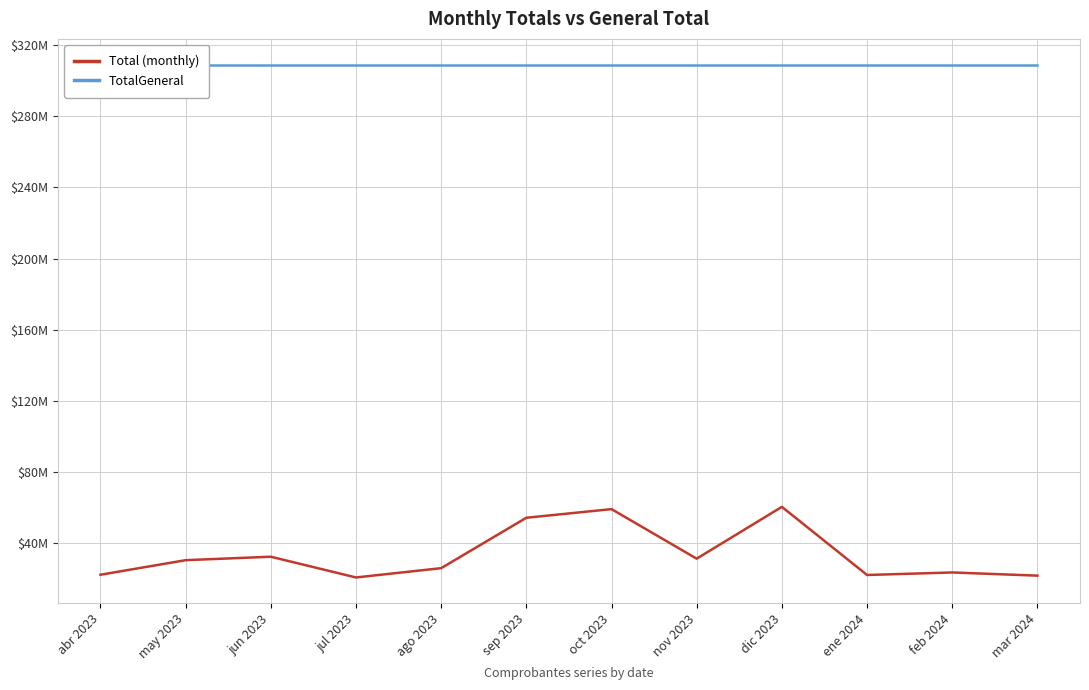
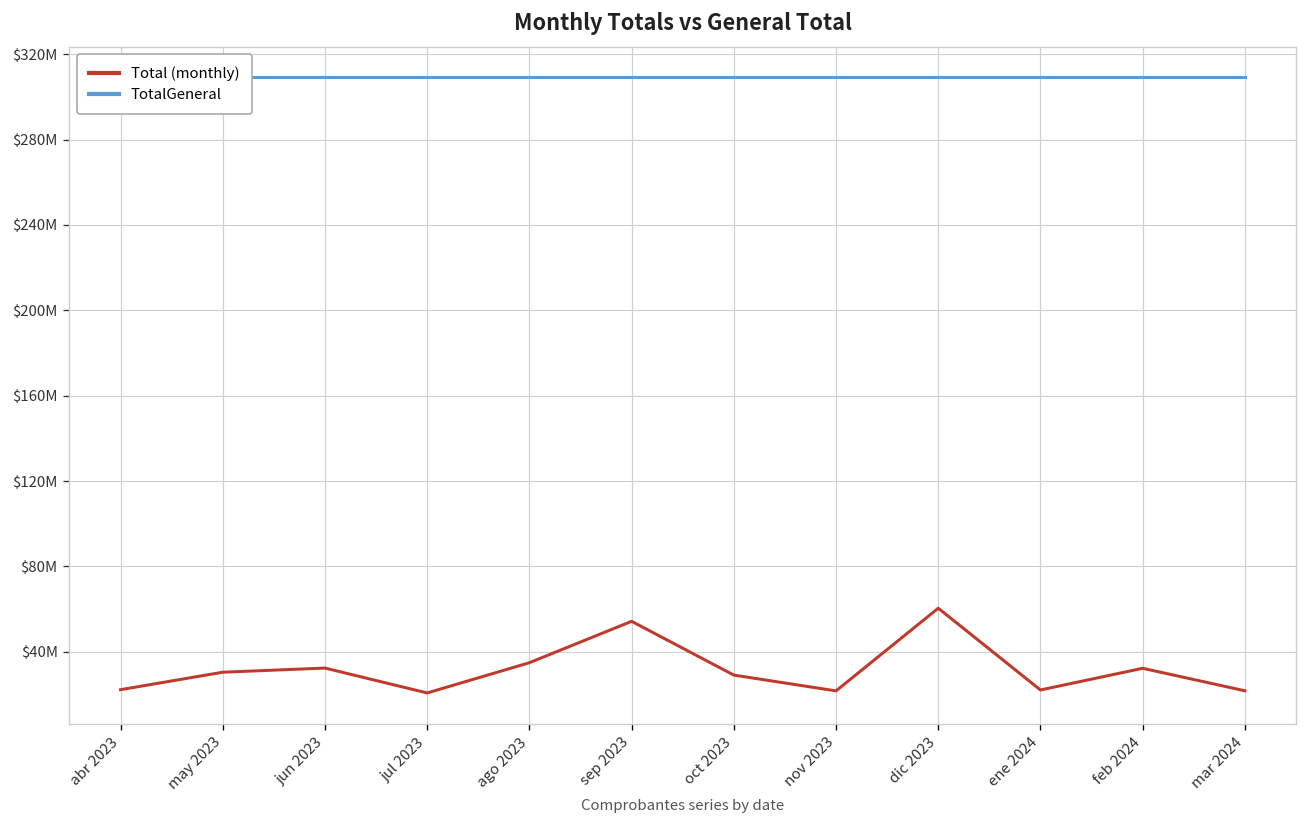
  {
    "Total (monthly)": {
      "abr 2023": "$22000000",
      "may 2023": "$30000000",
      "jun 2023": "$32000000",
      "jul 2023": "$21000000",
-     "ago 2023": "$26000000",
+     "ago 2023": "$35000000",
      "sep 2023": "$54000000",
-     "oct 2023": "$59000000",
-     "nov 2023": "$31000000",
+     "oct 2023": "$29000000",
+     "nov 2023": "$22000000",
      "dic 2023": "$60000000",
      "ene 2024": "$22000000",
-     "feb 2024": "$24000000",
+     "feb 2024": "$32000000",
      "mar 2024": "$22000000"
    },
    "TotalGeneral": {
      "jun 2023": "$309000000",
      "jul 2023": "$309000000",
      "ago 2023": "$309000000",
      "sep 2023": "$309000000",
      "oct 2023": "$309000000",
      "nov 2023": "$309000000",
      "dic 2023": "$309000000",
      "ene 2024": "$309000000",
      "feb 2024": "$309000000",
      "mar 2024": "$309000000"
    }
  }
